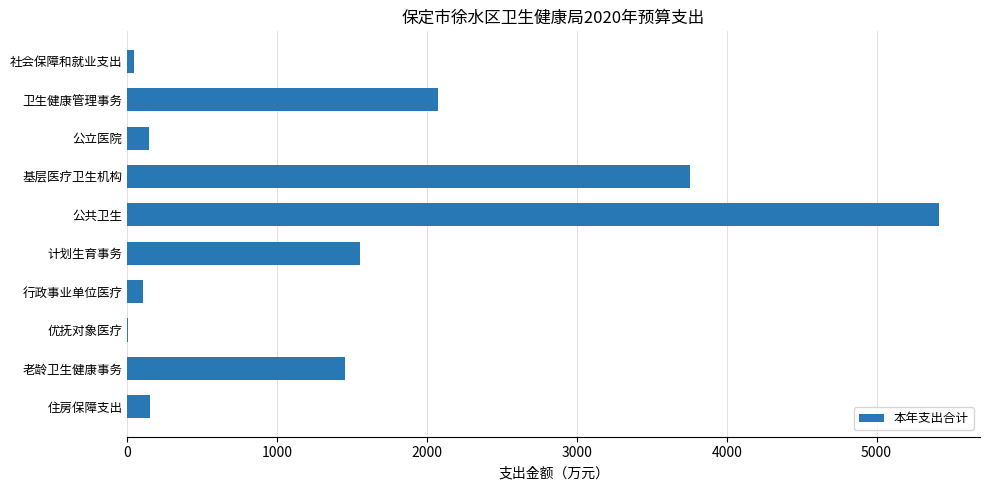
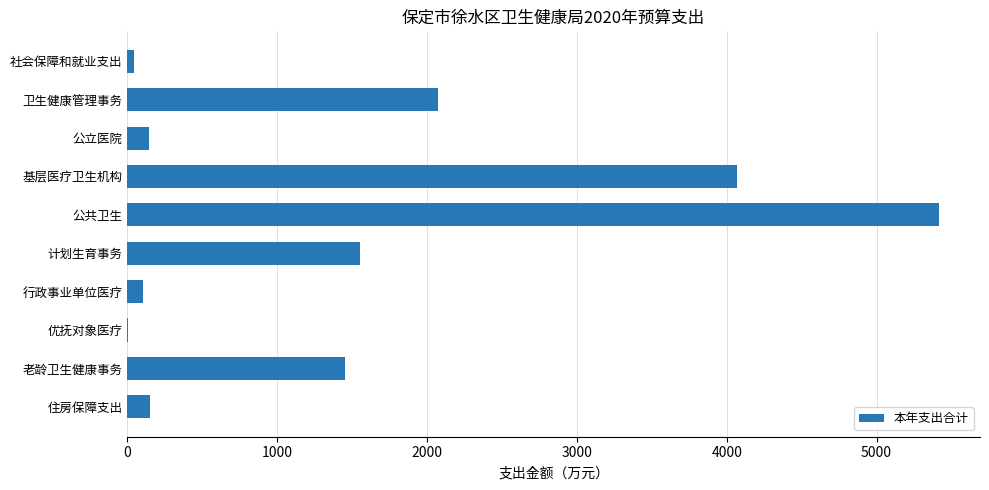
  {
    "社会保障和就业支出": 40,
    "卫生健康管理事务": 2070,
    "公立医院": 150,
-   "基层医疗卫生机构": 3750,
+   "基层医疗卫生机构": 4070,
    "公共卫生": 5420,
    "计划生育事务": 1550,
    "行政事业单位医疗": 110,
    "老龄卫生健康事务": 1450,
    "住房保障支出": 150
  }
